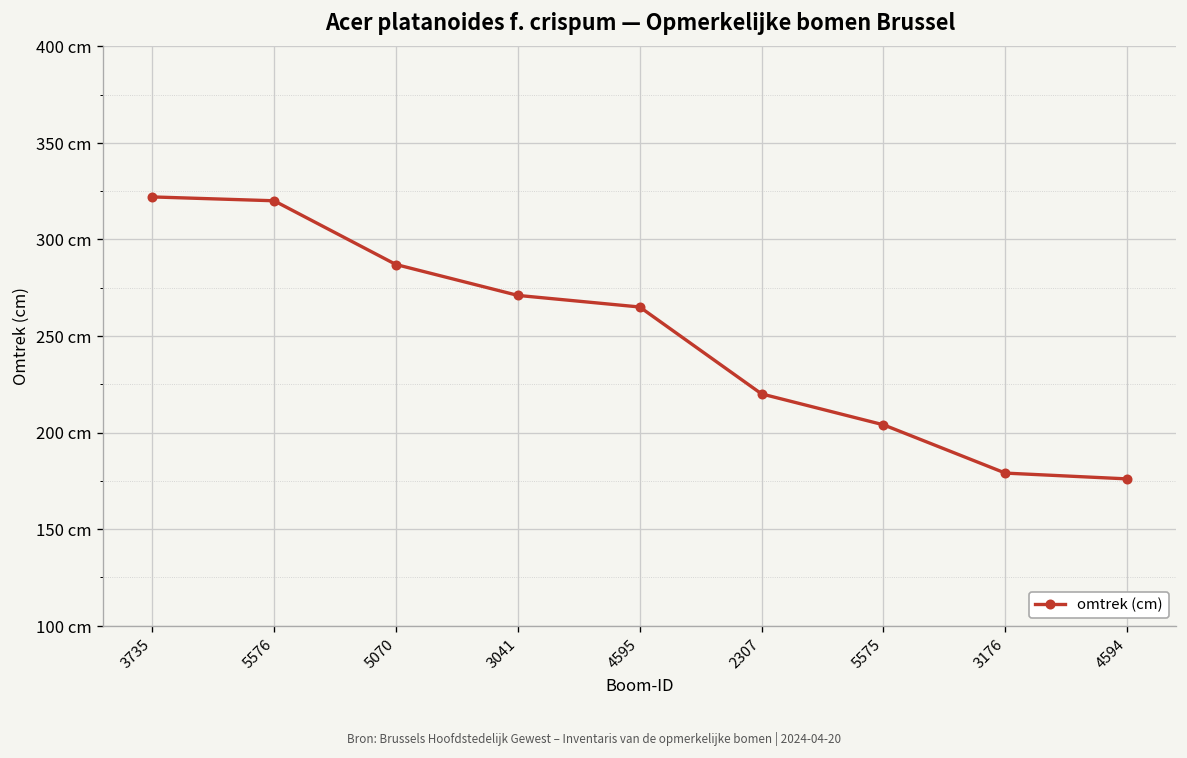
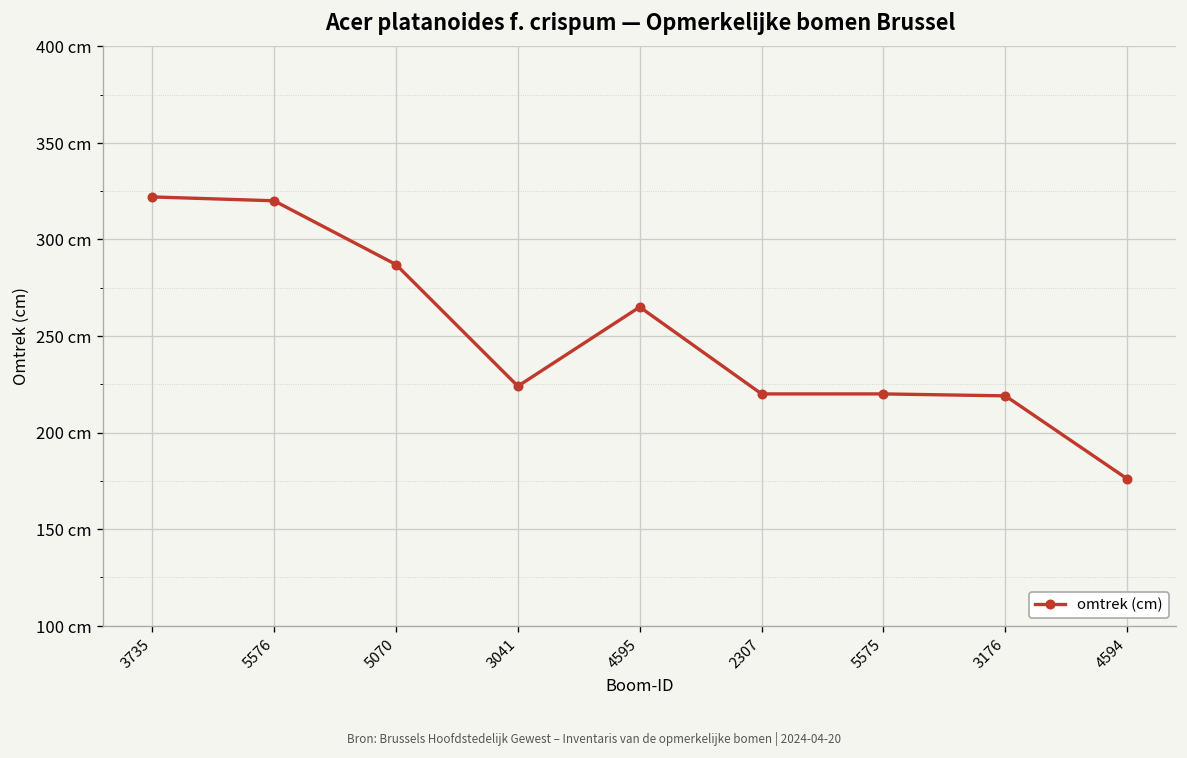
  {
    "3735": "322 cm",
    "5576": "320 cm",
    "5070": "287 cm",
-   "3041": "271 cm",
+   "3041": "224 cm",
    "4595": "265 cm",
    "2307": "220 cm",
-   "5575": "204 cm",
-   "3176": "179 cm",
+   "5575": "220 cm",
+   "3176": "219 cm",
    "4594": "176 cm"
  }
